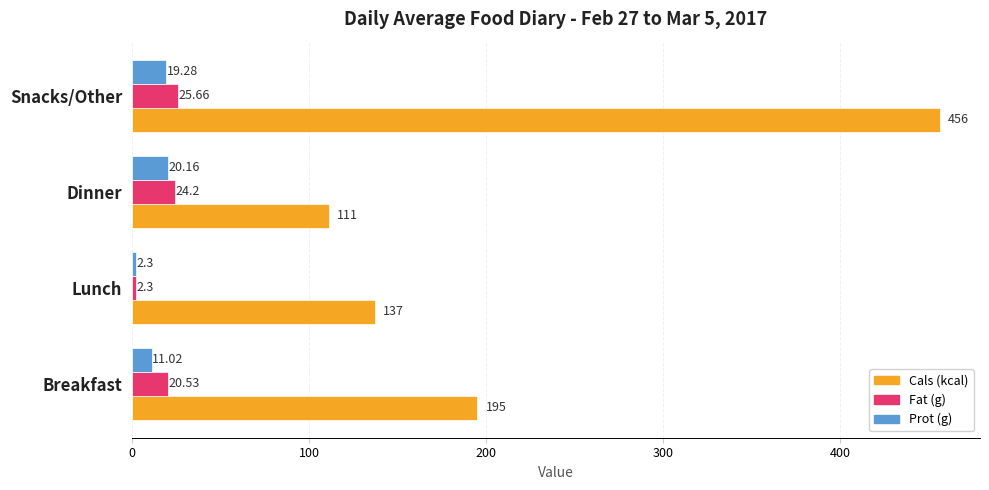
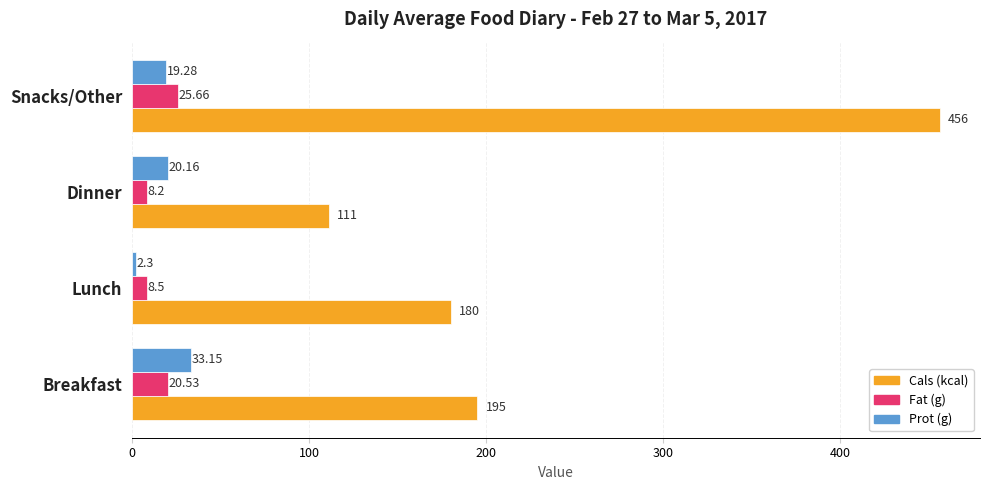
  {
    "Cals (kcal)": {
      "Snacks/Other": 456,
      "Dinner": 111,
-     "Lunch": 137,
+     "Lunch": 180,
      "Breakfast": 195
    },
    "Fat (g)": {
      "Snacks/Other": 25.66,
-     "Dinner": 24.2,
-     "Lunch": 2.3,
+     "Dinner": 8.2,
+     "Lunch": 8.5,
      "Breakfast": 20.53
    },
    "Prot (g)": {
      "Snacks/Other": 19.28,
      "Dinner": 20.16,
      "Lunch": 2.3,
-     "Breakfast": 11.02
+     "Breakfast": 33.15
    }
  }
